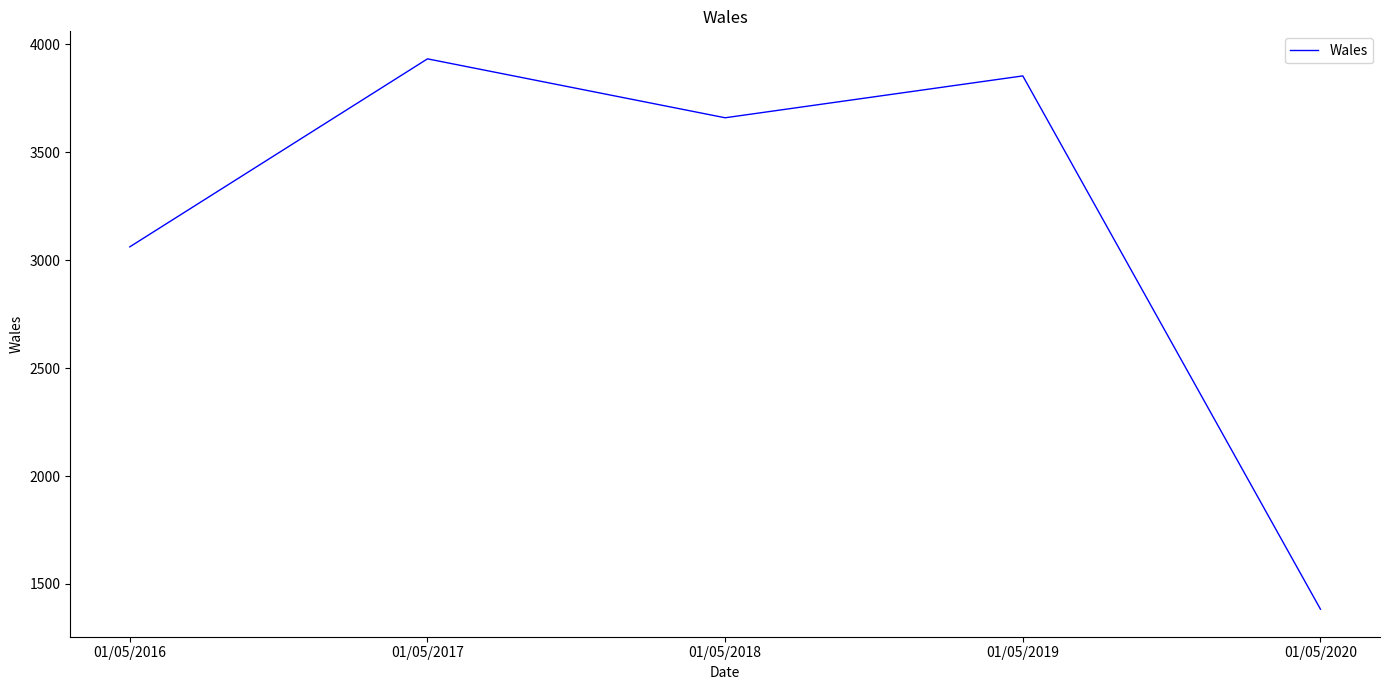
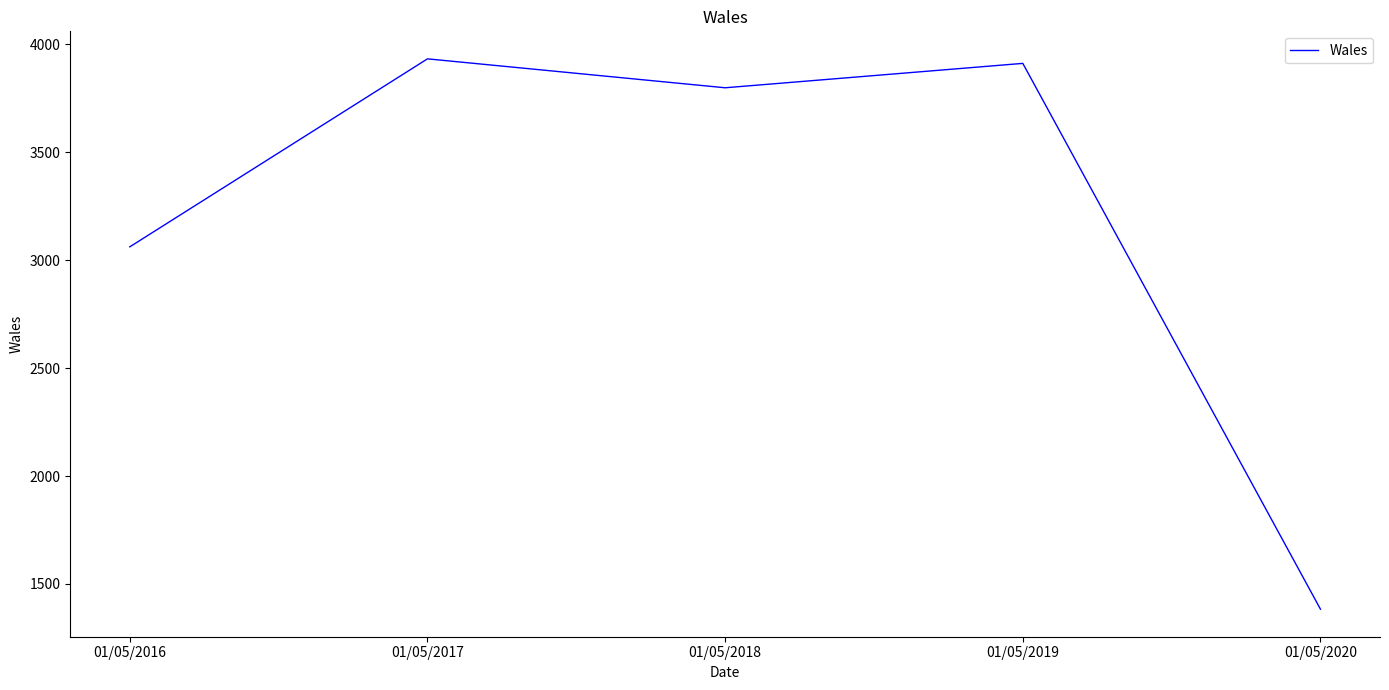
  {
    "01/05/2016": 3060,
    "01/05/2017": 3930,
-   "01/05/2018": 3660,
-   "01/05/2019": 3850,
+   "01/05/2018": 3800,
+   "01/05/2019": 3910,
    "01/05/2020": 1380
  }
